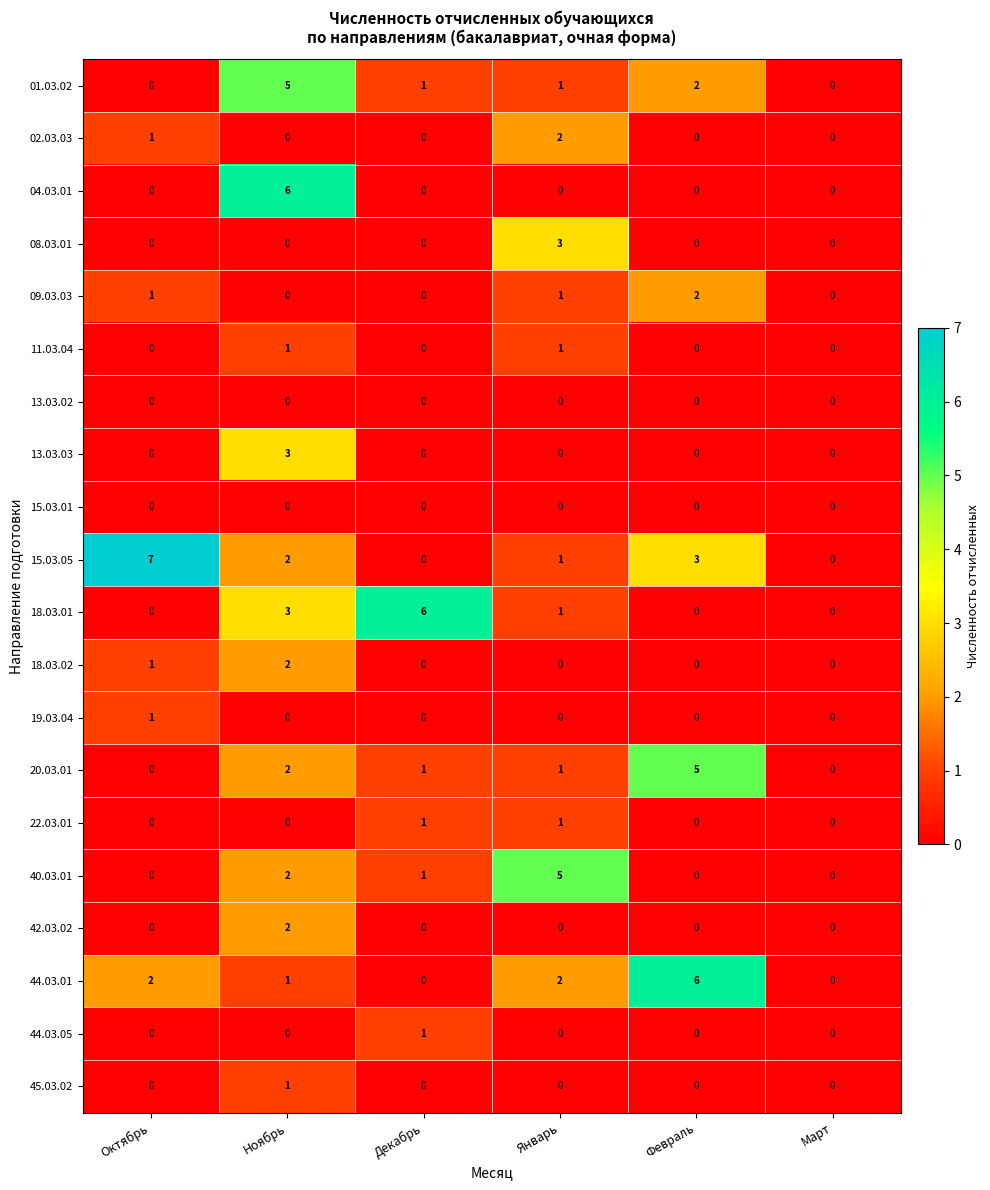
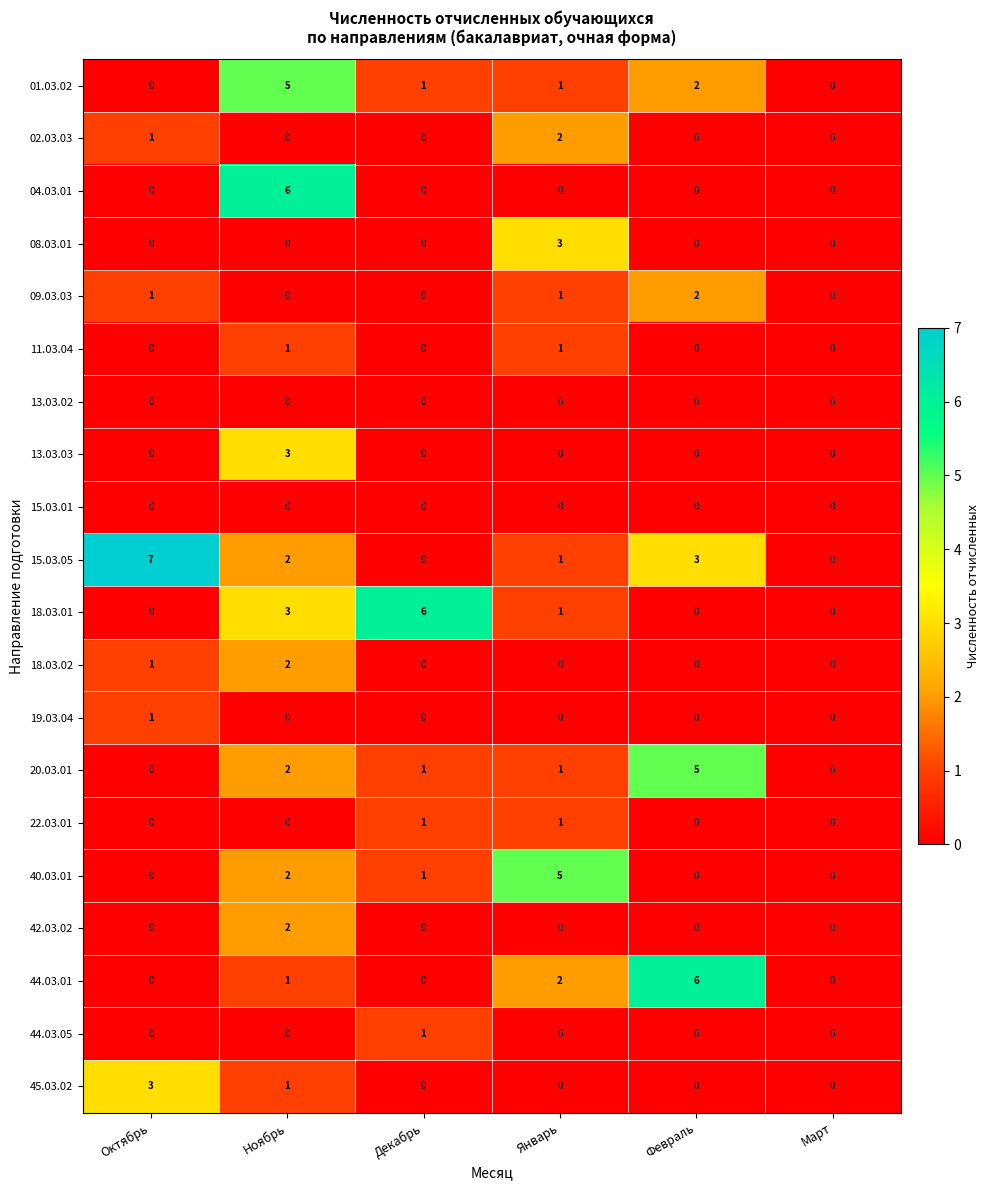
  {
    "01.03.02": {
      "Октябрь": 0,
      "Ноябрь": 5,
      "Декабрь": 1,
      "Январь": 1,
      "Февраль": 2,
      "Март": 0
    },
    "02.03.03": {
      "Октябрь": 1,
      "Ноябрь": 0,
      "Декабрь": 0,
      "Январь": 2,
      "Февраль": 0,
      "Март": 0
    },
    "04.03.01": {
      "Октябрь": 0,
      "Ноябрь": 6,
      "Декабрь": 0,
      "Январь": 0,
      "Февраль": 0,
      "Март": 0
    },
    "08.03.01": {
      "Октябрь": 0,
      "Ноябрь": 0,
      "Декабрь": 0,
      "Январь": 3,
      "Февраль": 0,
      "Март": 0
    },
    "09.03.03": {
      "Октябрь": 1,
      "Ноябрь": 0,
      "Декабрь": 0,
      "Январь": 1,
      "Февраль": 2,
      "Март": 0
    },
    "11.03.04": {
      "Октябрь": 0,
      "Ноябрь": 1,
      "Декабрь": 0,
      "Январь": 1,
      "Февраль": 0,
      "Март": 0
    },
    "13.03.02": {
      "Октябрь": 0,
      "Ноябрь": 0,
      "Декабрь": 0,
      "Январь": 0,
      "Февраль": 0,
      "Март": 0
    },
    "13.03.03": {
      "Октябрь": 0,
      "Ноябрь": 3,
      "Декабрь": 0,
      "Январь": 0,
      "Февраль": 0,
      "Март": 0
    },
    "15.03.01": {
      "Октябрь": 0,
      "Ноябрь": 0,
      "Декабрь": 0,
      "Январь": 0,
      "Февраль": 0,
      "Март": 0
    },
    "15.03.05": {
      "Октябрь": 7,
      "Ноябрь": 2,
      "Декабрь": 0,
      "Январь": 1,
      "Февраль": 3,
      "Март": 0
    },
    "18.03.01": {
      "Октябрь": 0,
      "Ноябрь": 3,
      "Декабрь": 6,
      "Январь": 1,
      "Февраль": 0,
      "Март": 0
    },
    "18.03.02": {
      "Октябрь": 1,
      "Ноябрь": 2,
      "Декабрь": 0,
      "Январь": 0,
      "Февраль": 0,
      "Март": 0
    },
    "19.03.04": {
      "Октябрь": 1,
      "Ноябрь": 0,
      "Декабрь": 0,
      "Январь": 0,
      "Февраль": 0,
      "Март": 0
    },
    "20.03.01": {
      "Октябрь": 0,
      "Ноябрь": 2,
      "Декабрь": 1,
      "Январь": 1,
      "Февраль": 5,
      "Март": 0
    },
    "22.03.01": {
      "Октябрь": 0,
      "Ноябрь": 0,
      "Декабрь": 1,
      "Январь": 1,
      "Февраль": 0,
      "Март": 0
    },
    "40.03.01": {
      "Октябрь": 0,
      "Ноябрь": 2,
      "Декабрь": 1,
      "Январь": 5,
      "Февраль": 0,
      "Март": 0
    },
    "42.03.02": {
      "Октябрь": 0,
      "Ноябрь": 2,
      "Декабрь": 0,
      "Январь": 0,
      "Февраль": 0,
      "Март": 0
    },
    "44.03.01": {
-     "Октябрь": 2,
+     "Октябрь": 0,
      "Ноябрь": 1,
      "Декабрь": 0,
      "Январь": 2,
      "Февраль": 6,
      "Март": 0
    },
    "44.03.05": {
      "Октябрь": 0,
      "Ноябрь": 0,
      "Декабрь": 1,
      "Январь": 0,
      "Февраль": 0,
      "Март": 0
    },
    "45.03.02": {
-     "Октябрь": 0,
+     "Октябрь": 3,
      "Ноябрь": 1,
      "Декабрь": 0,
      "Январь": 0,
      "Февраль": 0,
      "Март": 0
    }
  }
